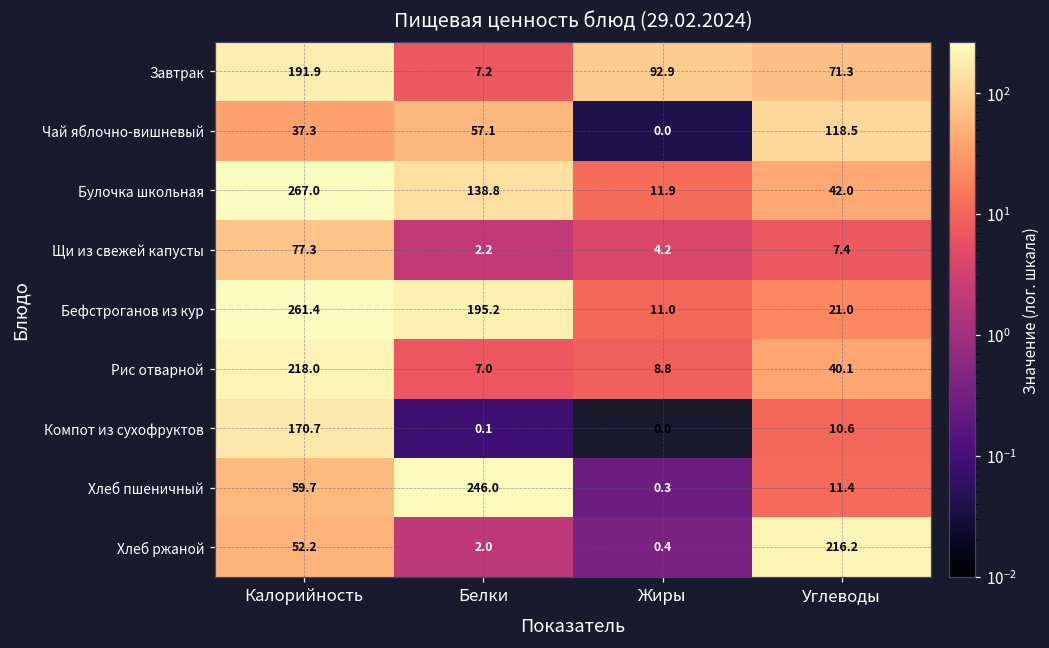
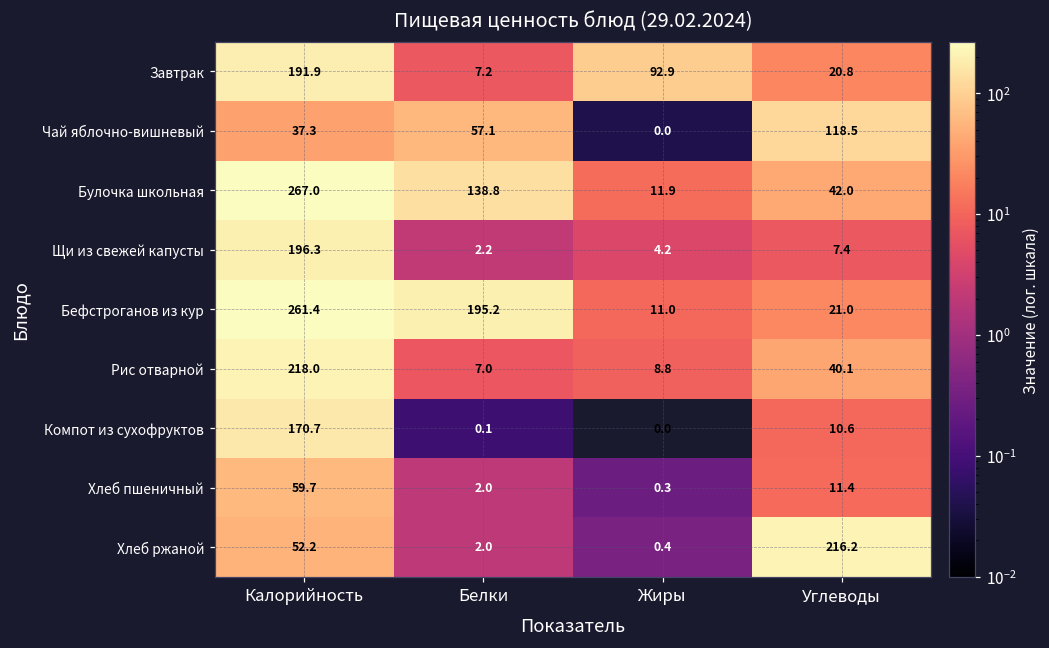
  {
    "Завтрак": {
      "Калорийность": 191.9,
      "Белки": 7.2,
      "Жиры": 92.9,
-     "Углеводы": 71.3
+     "Углеводы": 20.8
    },
    "Чай яблочно-вишневый": {
      "Калорийность": 37.3,
      "Белки": 57.1,
      "Жиры": 0.0,
      "Углеводы": 118.5
    },
    "Булочка школьная": {
      "Калорийность": 267.0,
      "Белки": 138.8,
      "Жиры": 11.9,
      "Углеводы": 42.0
    },
    "Щи из свежей капусты": {
-     "Калорийность": 77.3,
+     "Калорийность": 196.3,
      "Белки": 2.2,
      "Жиры": 4.2,
      "Углеводы": 7.4
    },
    "Бефстроганов из кур": {
      "Калорийность": 261.4,
      "Белки": 195.2,
      "Жиры": 11.0,
      "Углеводы": 21.0
    },
    "Рис отварной": {
      "Калорийность": 218.0,
      "Белки": 7.0,
      "Жиры": 8.8,
      "Углеводы": 40.1
    },
    "Компот из сухофруктов": {
      "Калорийность": 170.7,
      "Белки": 0.1,
      "Углеводы": 10.6
    },
    "Хлеб пшеничный": {
      "Калорийность": 59.7,
-     "Белки": 246.0,
+     "Белки": 2.0,
      "Жиры": 0.3,
      "Углеводы": 11.4
    },
    "Хлеб ржаной": {
      "Калорийность": 52.2,
      "Белки": 2.0,
      "Жиры": 0.4,
      "Углеводы": 216.2
    }
  }
